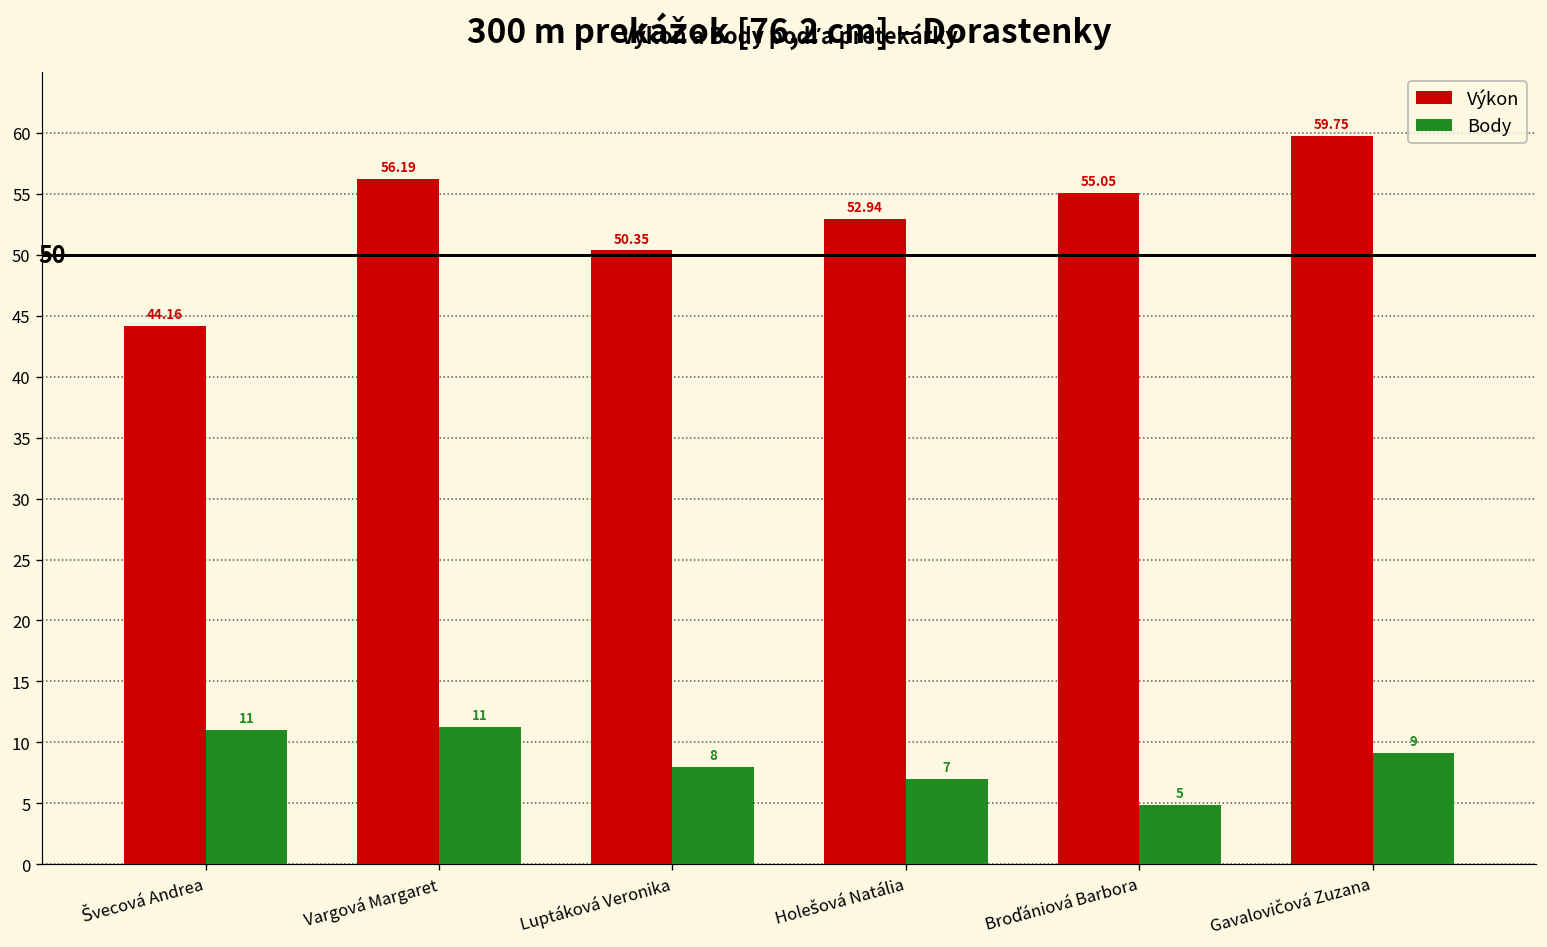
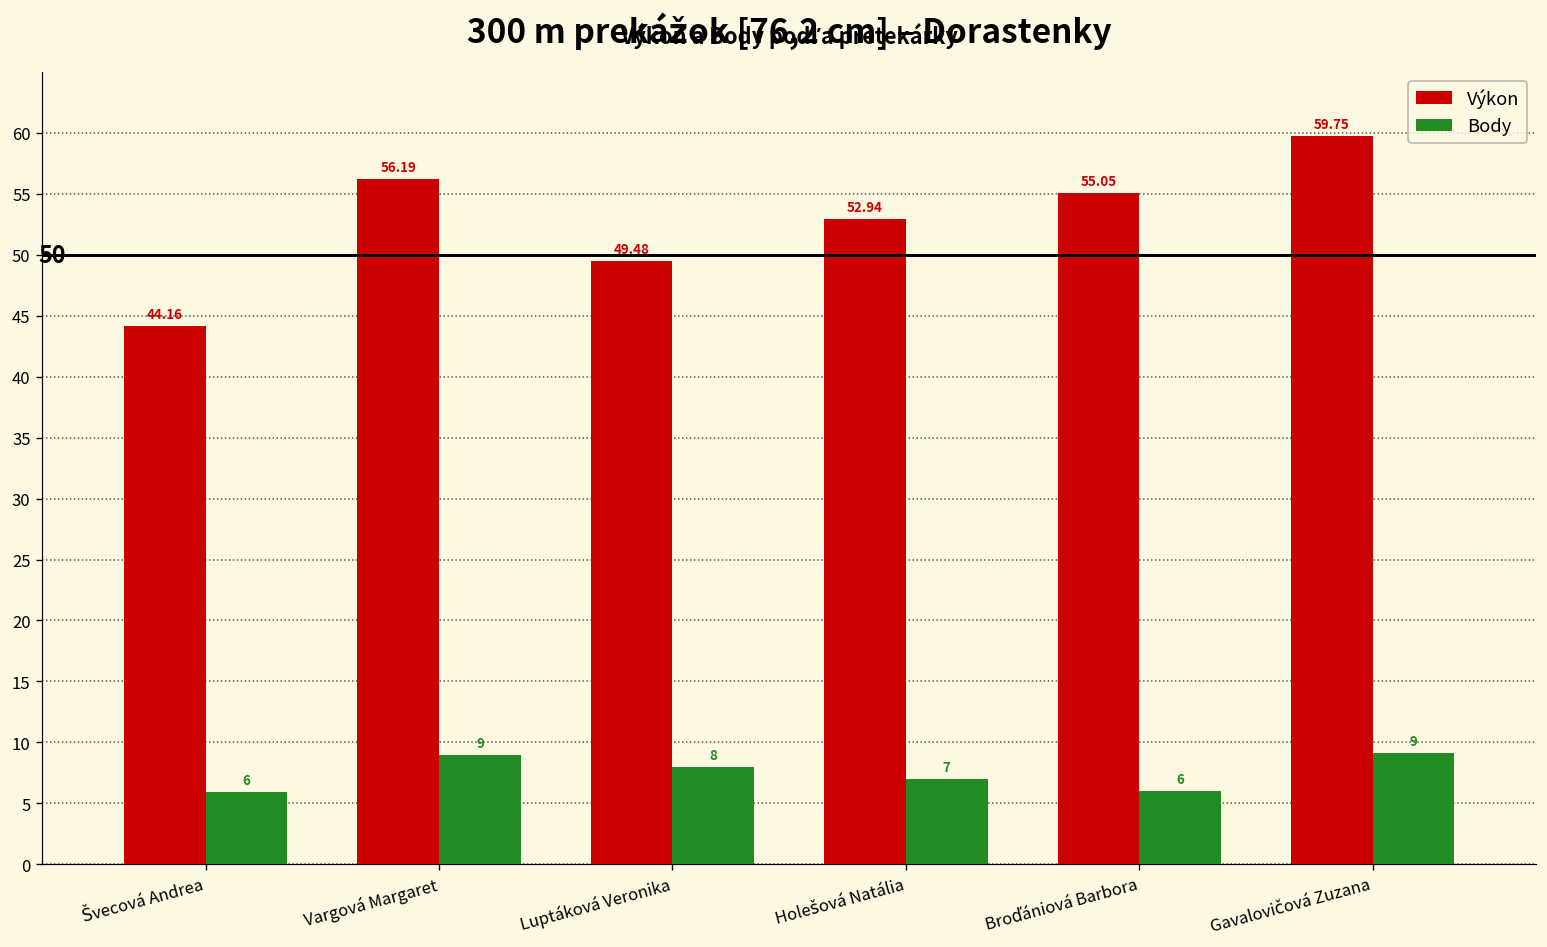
  {
    "Výkon": {
      "Švecová Andrea": 44.16,
      "Vargová Margaret": 56.19,
-     "Luptáková Veronika": 50.35,
+     "Luptáková Veronika": 49.48,
      "Holešová Natália": 52.94,
      "Broďániová Barbora": 55.05,
      "Gavalovičová Zuzana": 59.75
    },
    "Body": {
-     "Švecová Andrea": 11,
-     "Vargová Margaret": 11,
+     "Švecová Andrea": 6,
+     "Vargová Margaret": 9,
      "Luptáková Veronika": 8,
      "Holešová Natália": 7,
-     "Broďániová Barbora": 5,
+     "Broďániová Barbora": 6,
      "Gavalovičová Zuzana": 9
    }
  }
